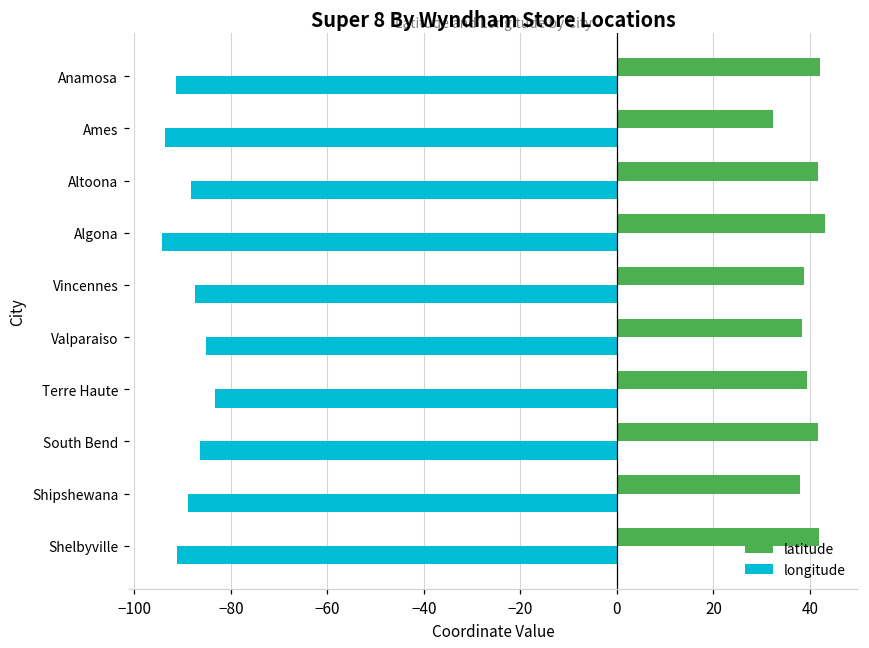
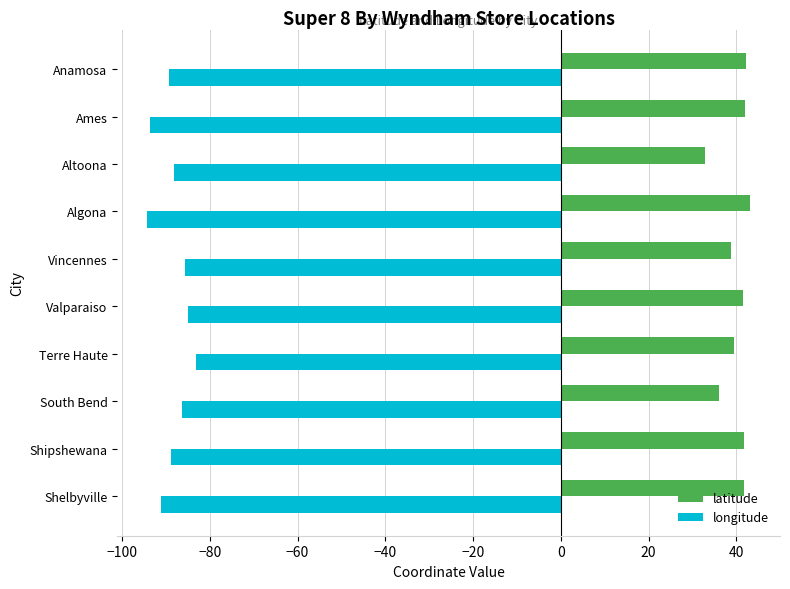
  {
    "latitude": {
      "Anamosa": 42,
-     "Ames": 32,
-     "Altoona": 42,
+     "Ames": 42,
+     "Altoona": 33,
      "Algona": 43,
      "Vincennes": 39,
-     "Valparaiso": 38,
+     "Valparaiso": 41,
      "Terre Haute": 39,
-     "South Bend": 42,
-     "Shipshewana": 38,
+     "South Bend": 36,
+     "Shipshewana": 42,
      "Shelbyville": 42
    },
    "longitude": {
-     "Anamosa": -91,
+     "Anamosa": -89,
      "Ames": -94,
      "Altoona": -88,
      "Algona": -94,
-     "Vincennes": -88,
+     "Vincennes": -86,
      "Valparaiso": -85,
      "Terre Haute": -83,
      "South Bend": -86,
      "Shipshewana": -89,
      "Shelbyville": -91
    }
  }
